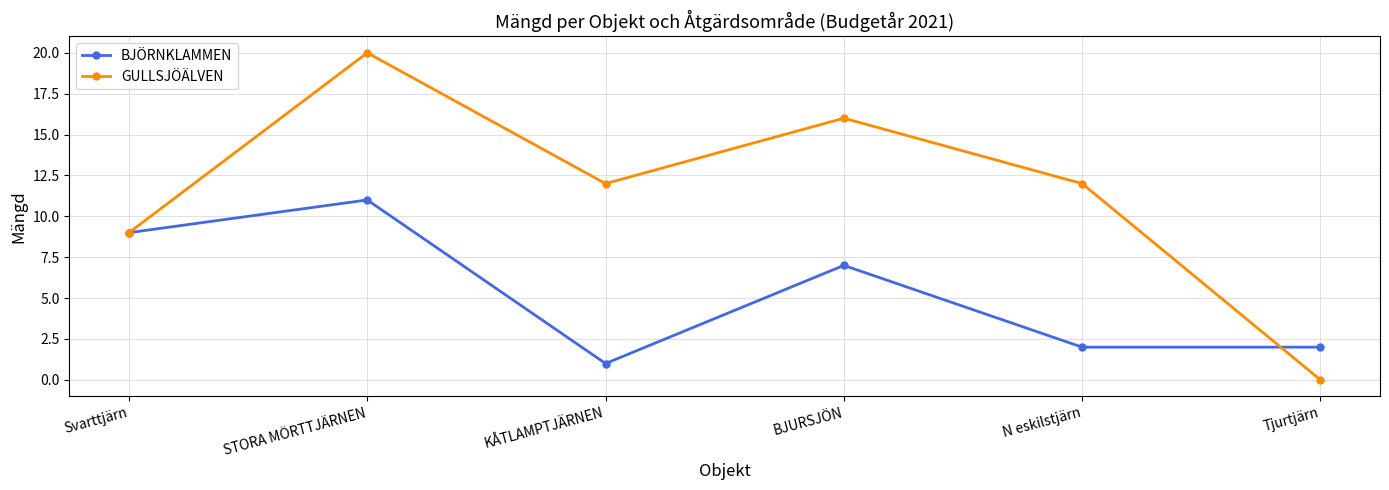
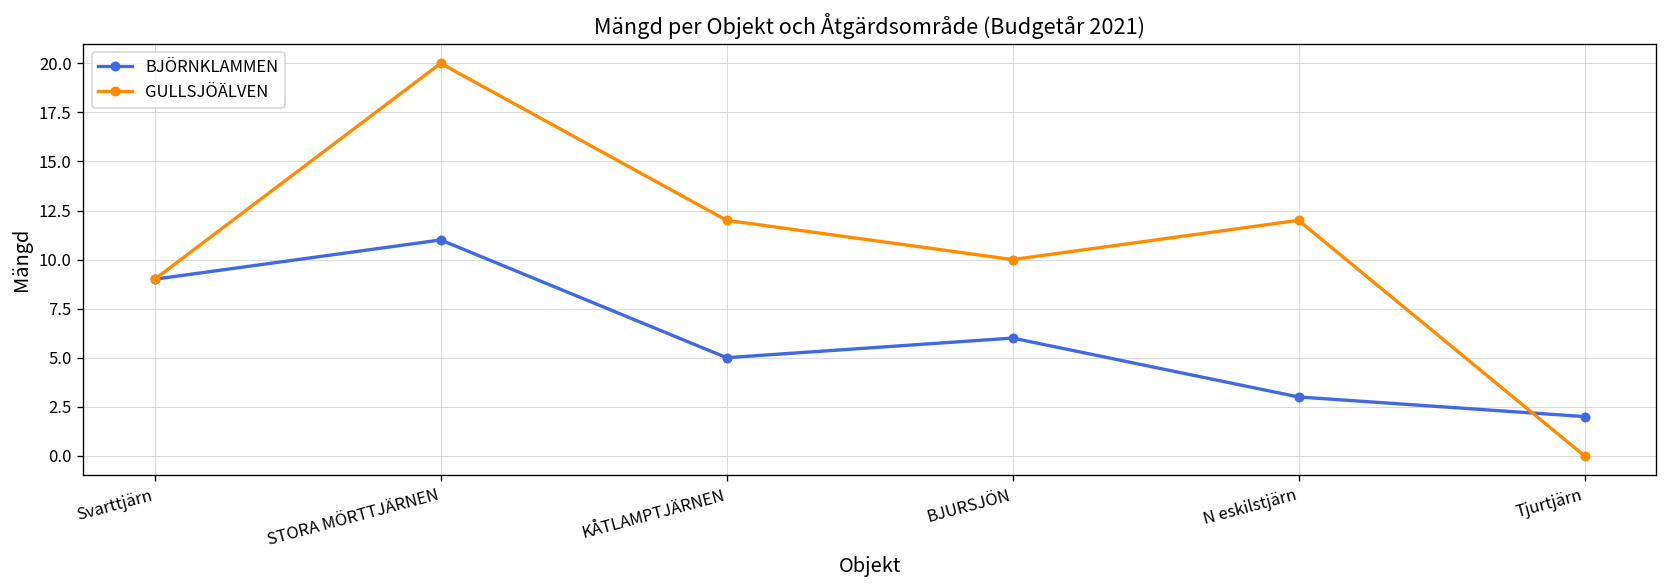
  {
    "BJÖRNKLAMMEN": {
      "STORA MÖRTTJÄRNEN": 11,
-     "KÅTLAMPTJÄRNEN": 1,
-     "BJURSJÖN": 7,
-     "N eskilstjärn": 2,
+     "KÅTLAMPTJÄRNEN": 5,
+     "BJURSJÖN": 6,
+     "N eskilstjärn": 3,
      "Tjurtjärn": 2
    },
    "GULLSJÖÄLVEN": {
      "STORA MÖRTTJÄRNEN": 20,
      "KÅTLAMPTJÄRNEN": 12,
-     "BJURSJÖN": 16,
+     "BJURSJÖN": 10,
      "N eskilstjärn": 12,
      "Tjurtjärn": 0
    }
  }
